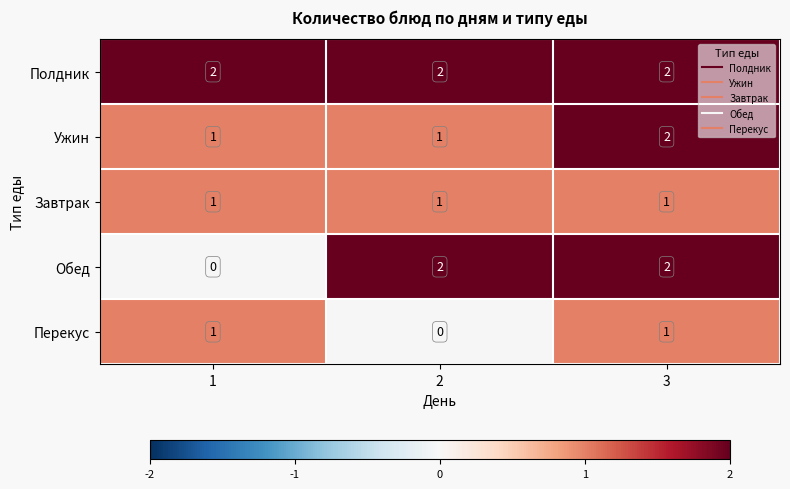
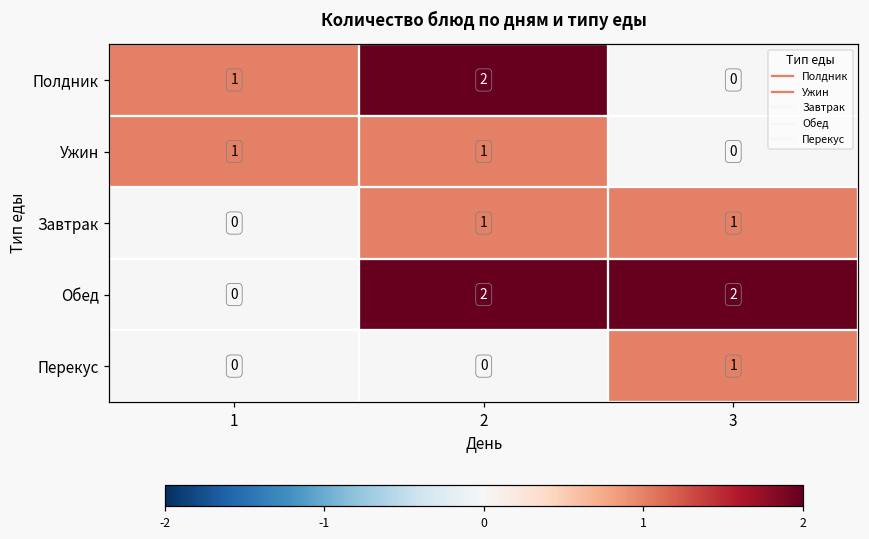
  {
    "Полдник": {
-     "1": 2,
-     "3": 2
+     "1": 1,
+     "3": 0
    },
    "Ужин": {
-     "3": 2
+     "3": 0
    },
    "Завтрак": {
-     "1": 1
+     "1": 0
    },
    "Перекус": {
-     "1": 1
+     "1": 0
    }
  }
